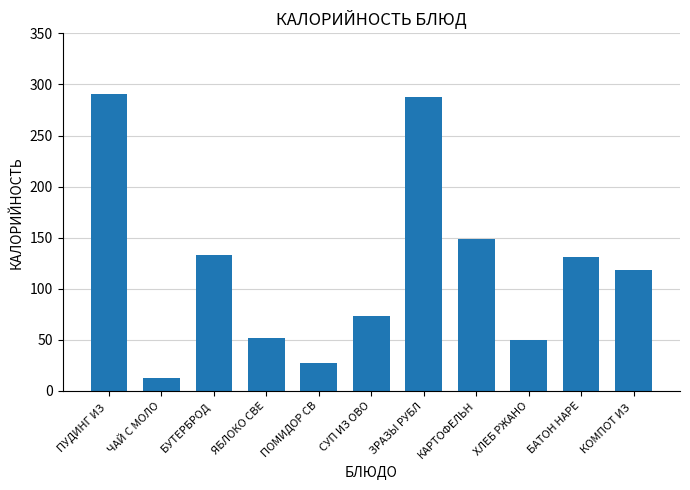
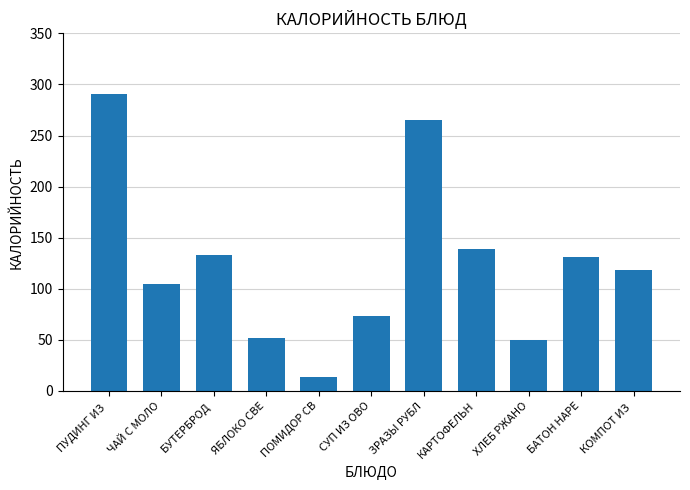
  {
    "ПУДИНГ ИЗ": 291,
-   "ЧАЙ С МОЛО": 13,
+   "ЧАЙ С МОЛО": 105,
    "БУТЕРБРОД": 133,
    "ЯБЛОКО СВЕ": 52,
-   "ПОМИДОР СВ": 27,
+   "ПОМИДОР СВ": 14,
    "СУП ИЗ ОВО": 73,
-   "ЗРАЗЫ РУБЛ": 288,
-   "КАРТОФЕЛЬН": 149,
+   "ЗРАЗЫ РУБЛ": 265,
+   "КАРТОФЕЛЬН": 139,
    "ХЛЕБ РЖАНО": 50,
    "БАТОН НАРЕ": 131,
    "КОМПОТ ИЗ": 118
  }
